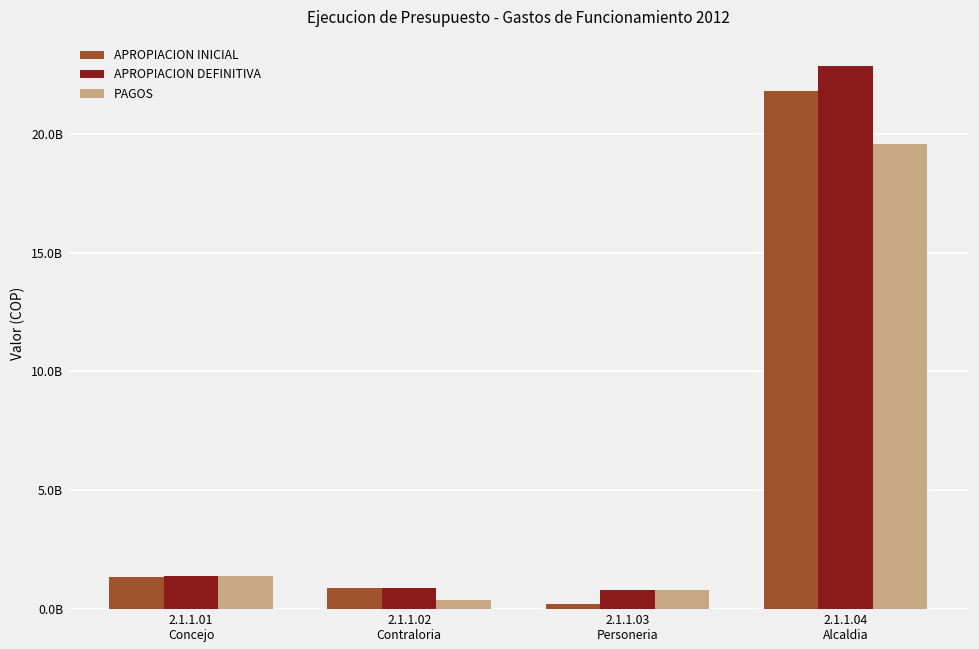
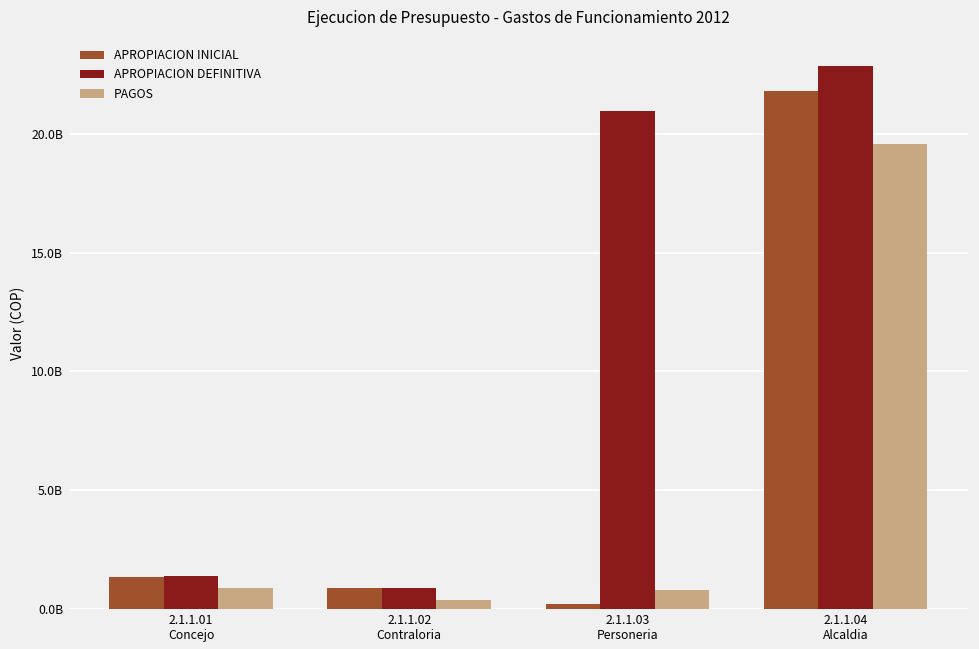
  {
    "APROPIACION INICIAL": {
      "2.1.1.01 Concejo": 1300000000,
      "2.1.1.02 Contraloria": 900000000,
      "2.1.1.03 Personeria": 200000000,
      "2.1.1.04 Alcaldia": 21800000000
    },
    "APROPIACION DEFINITIVA": {
      "2.1.1.01 Concejo": 1400000000,
      "2.1.1.02 Contraloria": 900000000,
-     "2.1.1.03 Personeria": 800000000,
+     "2.1.1.03 Personeria": 21000000000,
      "2.1.1.04 Alcaldia": 22900000000
    },
    "PAGOS": {
-     "2.1.1.01 Concejo": 1400000000,
+     "2.1.1.01 Concejo": 900000000,
      "2.1.1.02 Contraloria": 400000000,
      "2.1.1.03 Personeria": 800000000,
      "2.1.1.04 Alcaldia": 19600000000
    }
  }
